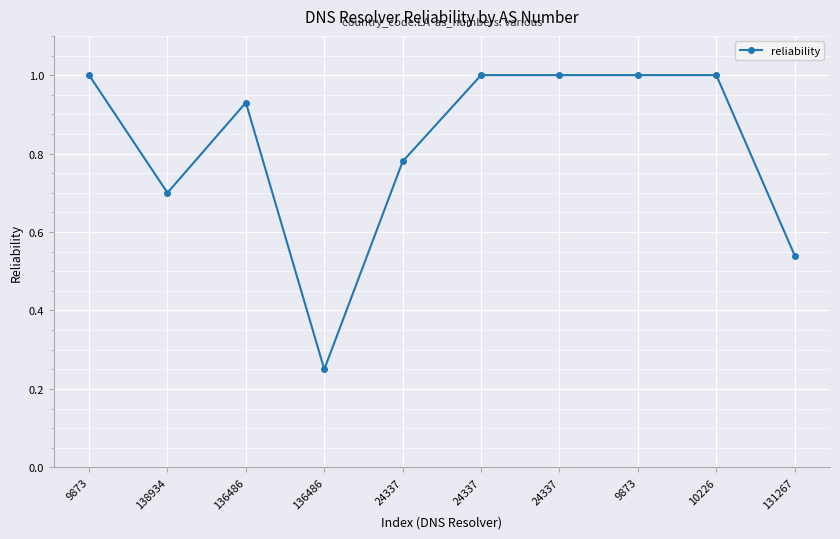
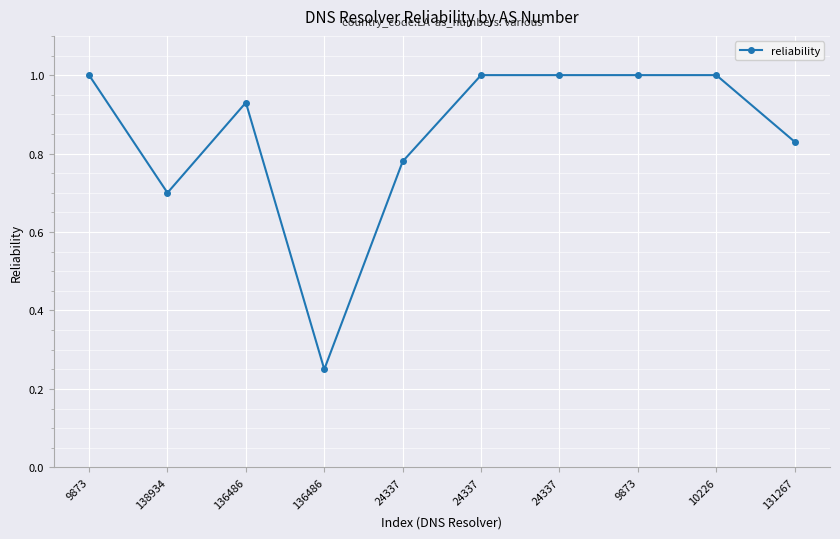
  {
    "138934": 0.70,
    "10226": 1.00,
-   "131267": 0.54
+   "131267": 0.83
  }
